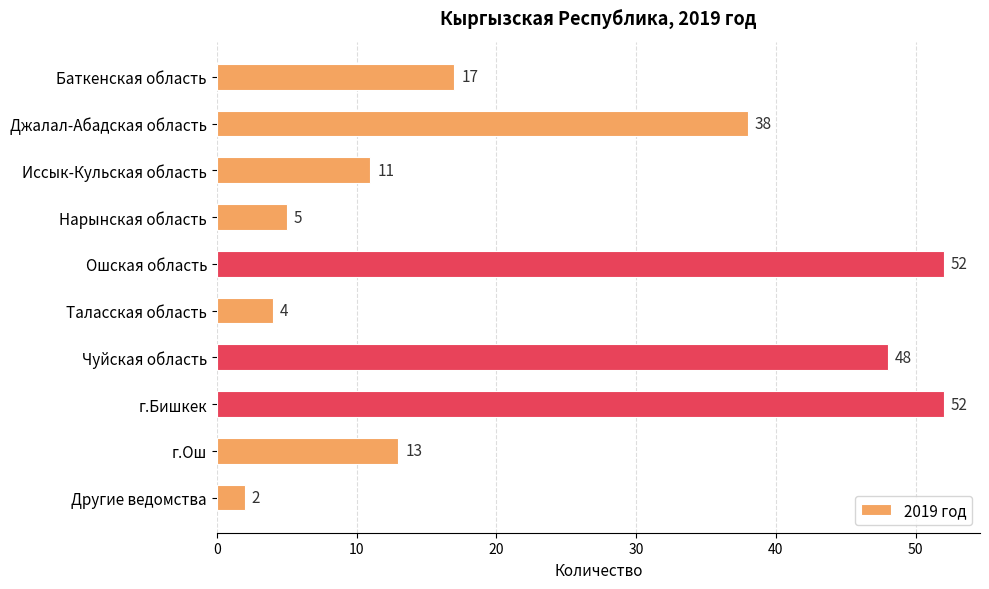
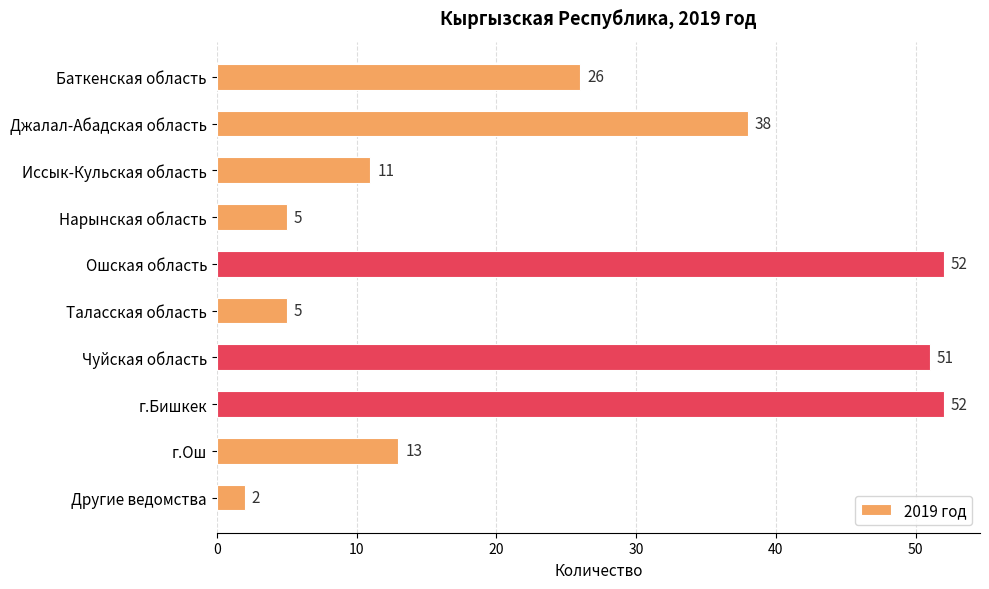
  {
-   "Баткенская область": 17,
+   "Баткенская область": 26,
    "Джалал-Абадская область": 38,
    "Иссык-Кульская область": 11,
    "Нарынская область": 5,
    "Ошская область": 52,
-   "Таласская область": 4,
-   "Чуйская область": 48,
+   "Таласская область": 5,
+   "Чуйская область": 51,
    "г.Бишкек": 52,
    "г.Ош": 13,
    "Другие ведомства": 2
  }
